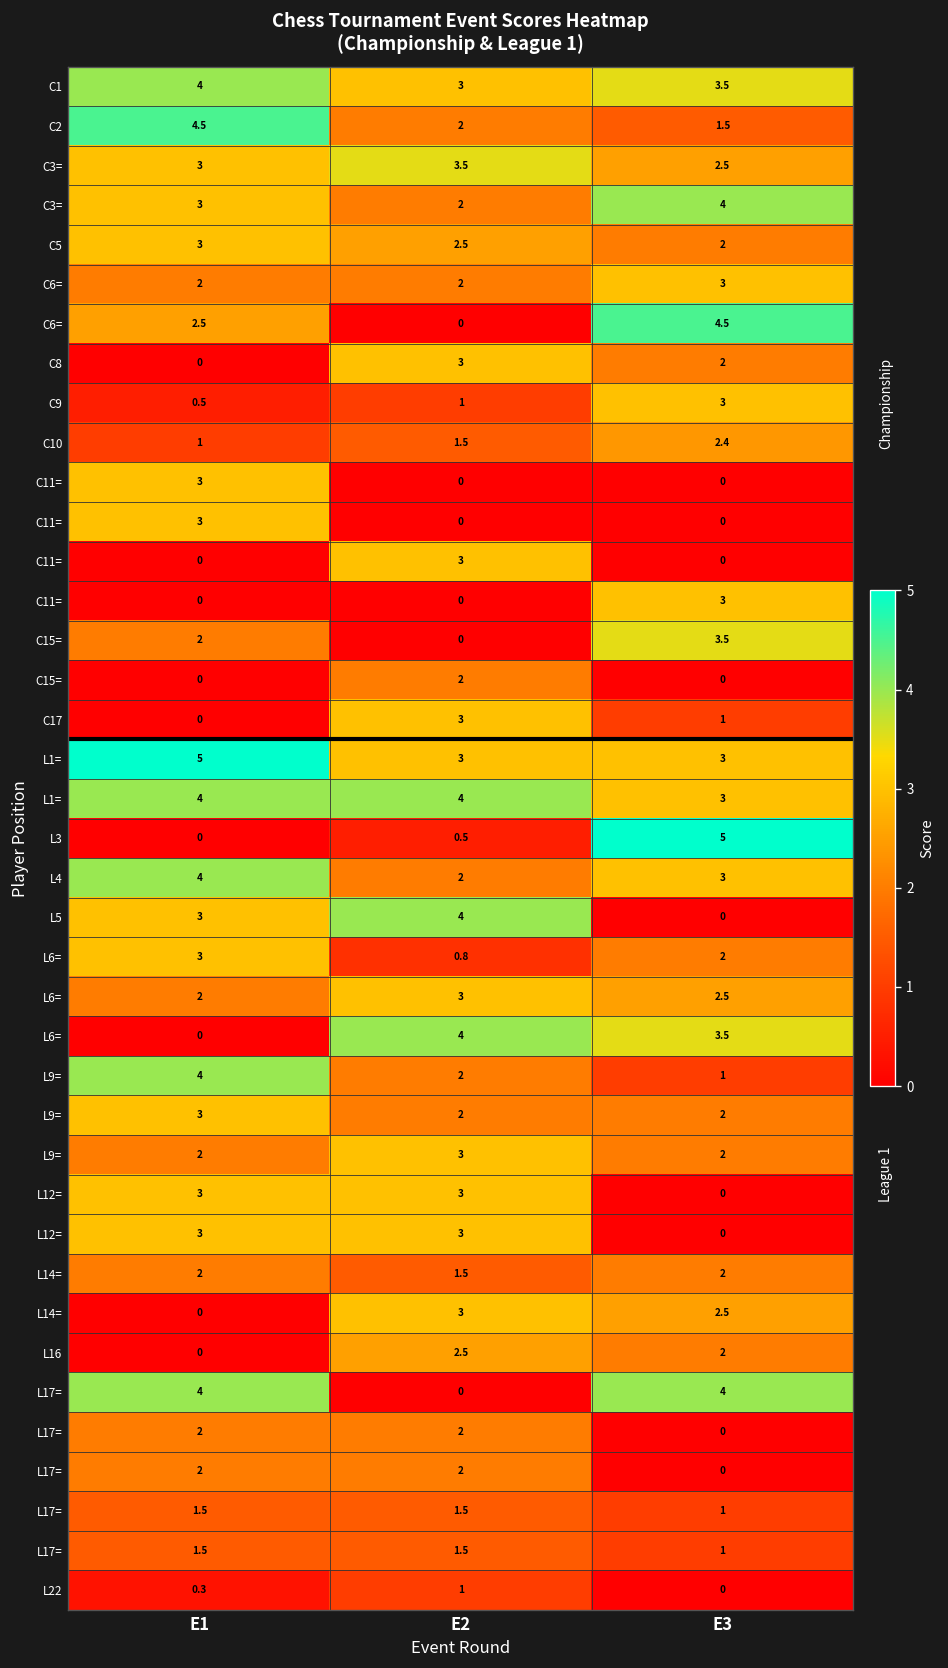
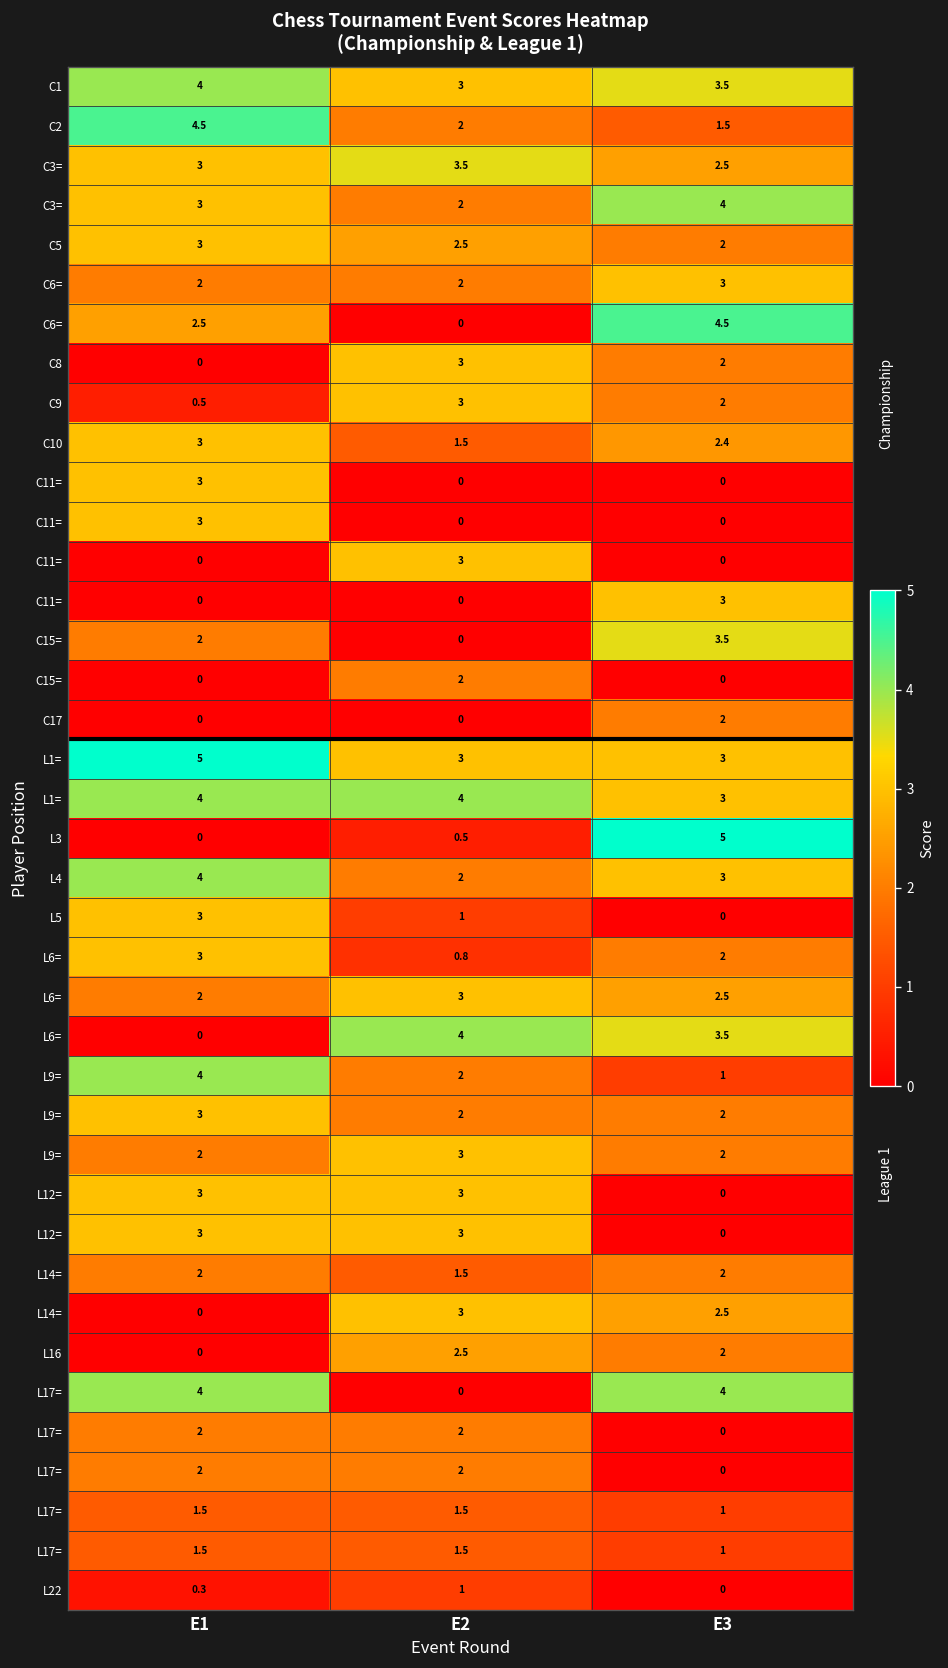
  {
    "C1": {
      "E1": 4,
      "E2": 3,
      "E3": 3.5
    },
    "C2": {
      "E1": 4.5,
      "E2": 2,
      "E3": 1.5
    },
    "C5": {
      "E1": 3,
      "E2": 2.5,
      "E3": 2
    },
    "C8": {
      "E1": 0,
      "E2": 3,
      "E3": 2
    },
    "C9": {
      "E1": 0.5,
-     "E2": 1,
-     "E3": 3
+     "E2": 3,
+     "E3": 2
    },
    "C10": {
-     "E1": 1,
+     "E1": 3,
      "E2": 1.5,
      "E3": 2.4
    },
    "C17": {
      "E1": 0,
-     "E2": 3,
-     "E3": 1
+     "E2": 0,
+     "E3": 2
    },
    "L3": {
      "E1": 0,
      "E2": 0.5,
      "E3": 5
    },
    "L4": {
      "E1": 4,
      "E2": 2,
      "E3": 3
    },
    "L5": {
      "E1": 3,
-     "E2": 4,
+     "E2": 1,
      "E3": 0
    },
    "L16": {
      "E1": 0,
      "E2": 2.5,
      "E3": 2
    },
    "L22": {
      "E1": 0.3,
      "E2": 1,
      "E3": 0
    }
  }
